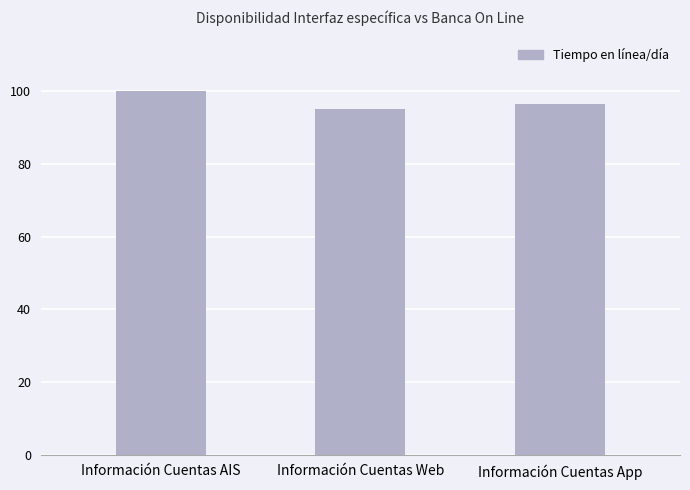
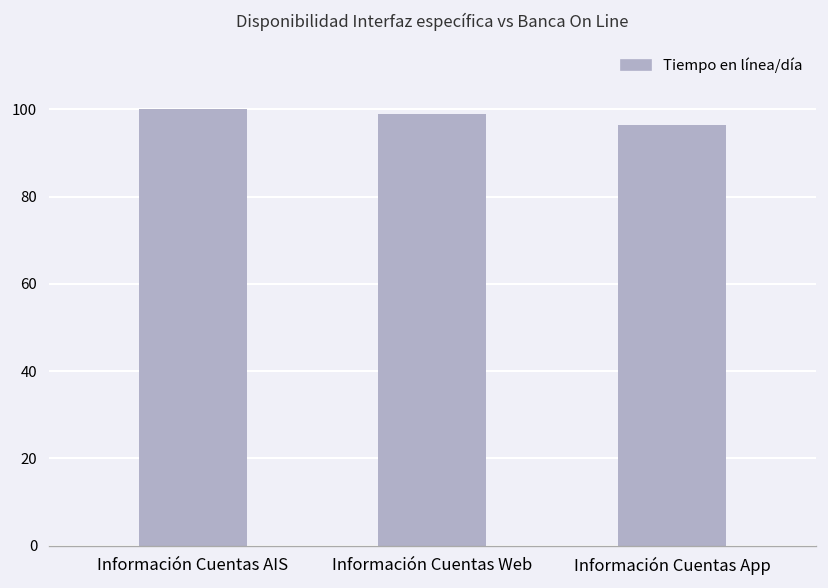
  {
    "Información Cuentas AIS": 100,
-   "Información Cuentas Web": 95,
+   "Información Cuentas Web": 99,
    "Información Cuentas App": 96
  }
